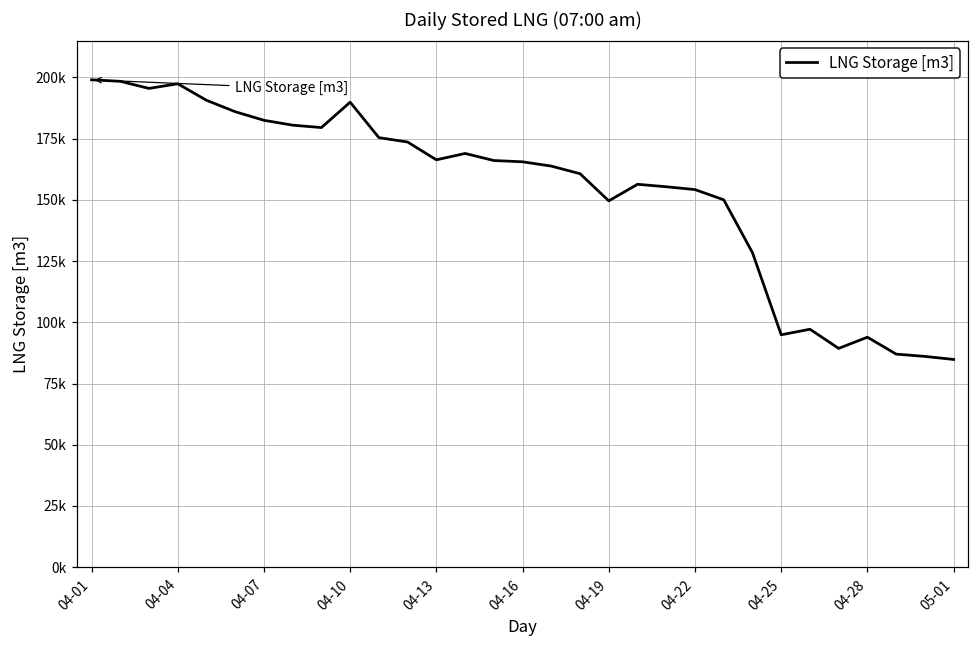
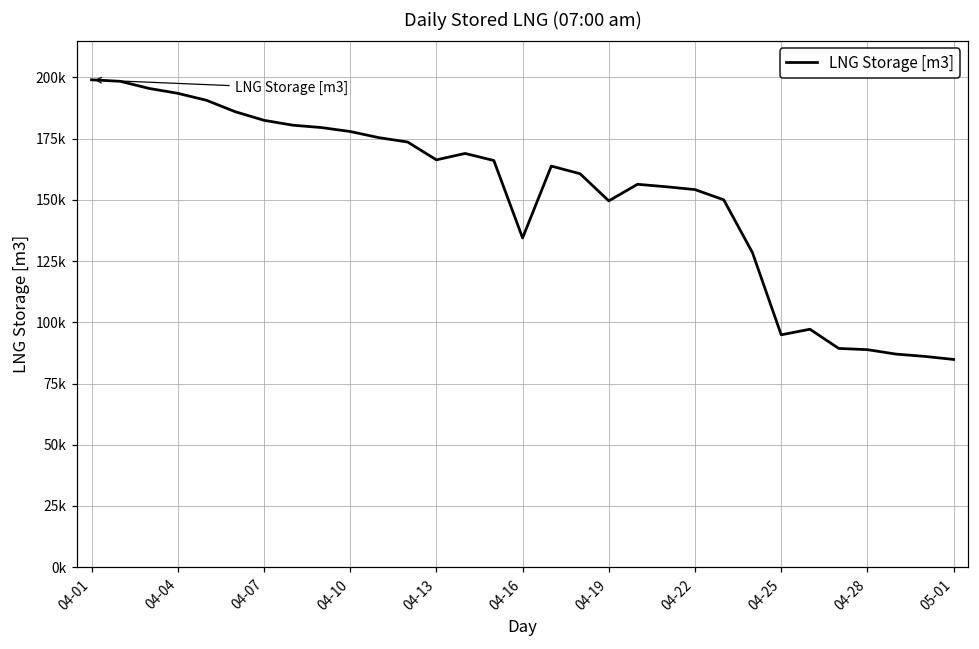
  {
    "04-01": 199000,
-   "04-04": 197000,
+   "04-04": 193000,
    "04-07": 182000,
-   "04-10": 190000,
+   "04-10": 178000,
    "04-13": 166000,
-   "04-16": 166000,
+   "04-16": 134000,
    "04-19": 150000,
    "04-22": 154000,
    "04-25": 95000,
-   "04-28": 94000,
+   "04-28": 89000,
    "05-01": 85000
  }
